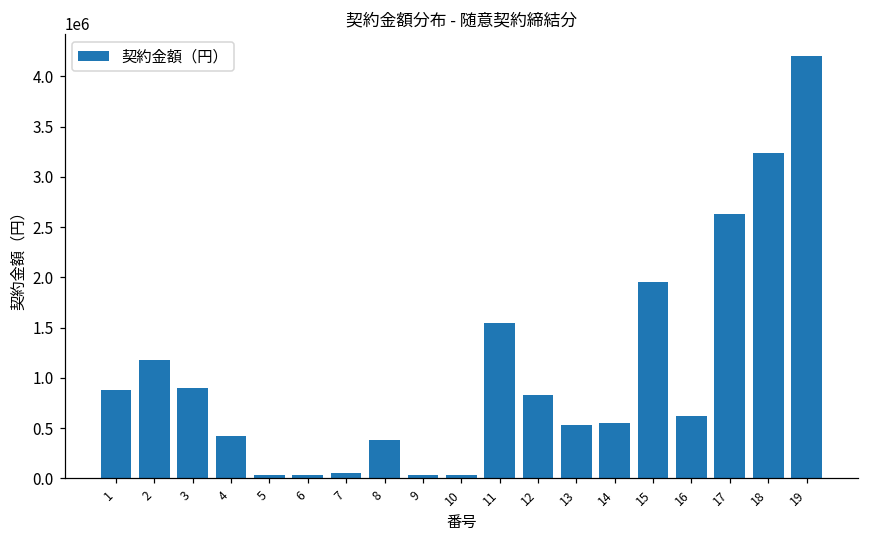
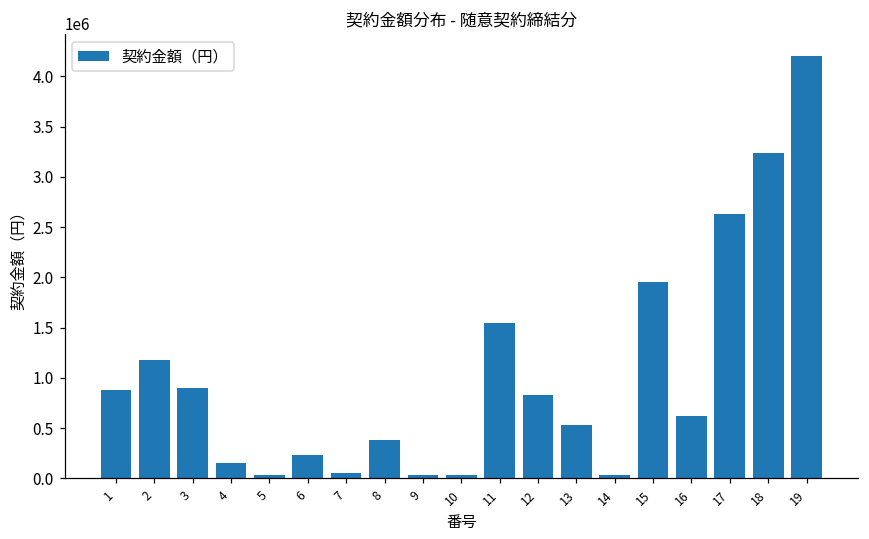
  {
    "1": 900000,
    "2": 1200000,
    "3": 900000,
-   "4": 400000,
+   "4": 100000,
    "5": 0,
-   "6": 0,
+   "6": 200000,
    "7": 100000,
    "8": 400000,
    "9": 0,
    "10": 0,
    "11": 1500000,
    "12": 800000,
    "13": 500000,
-   "14": 600000,
+   "14": 0,
    "15": 2000000,
    "16": 600000,
    "17": 2600000,
    "18": 3200000,
    "19": 4200000
  }
